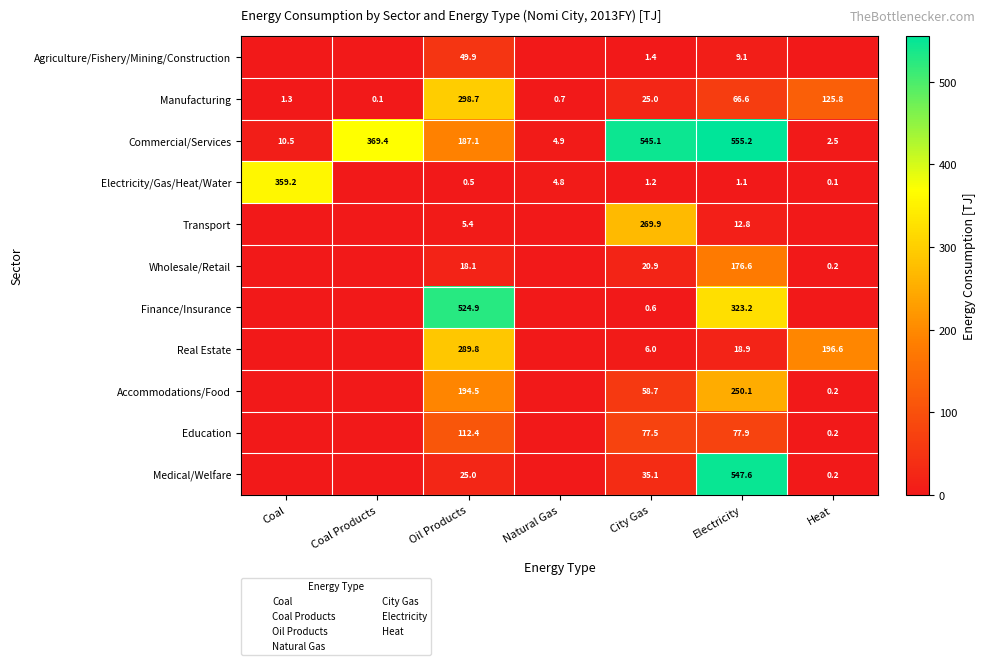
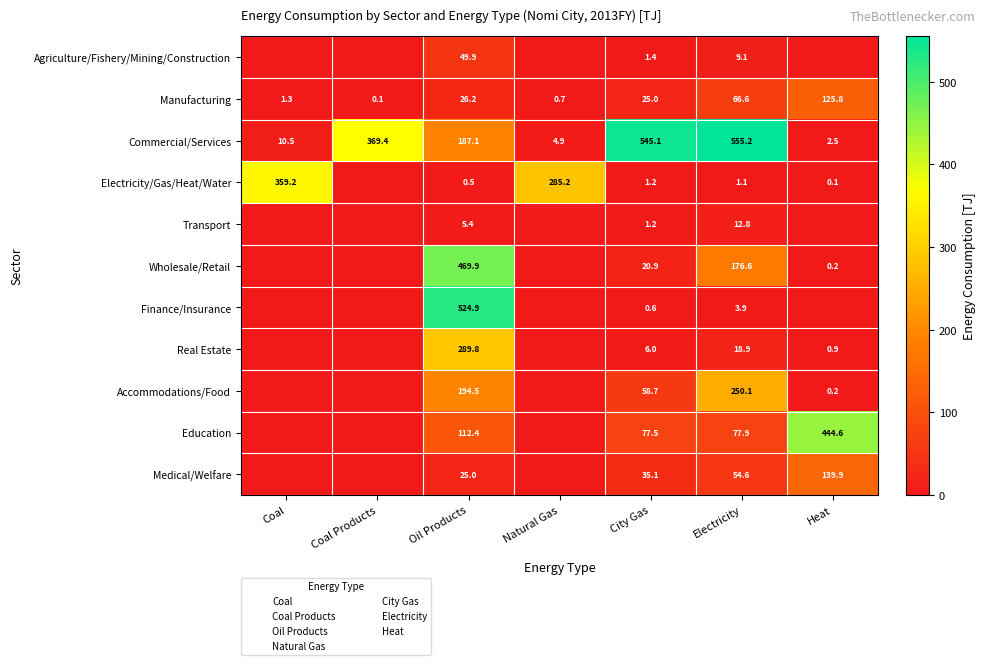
  {
    "Agriculture/Fishery/Mining/Construction": {
      "Oil Products": 49.9,
      "City Gas": 1.4,
      "Electricity": 9.1
    },
    "Manufacturing": {
      "Coal": 1.3,
      "Coal Products": 0.1,
-     "Oil Products": 298.7,
+     "Oil Products": 26.2,
      "Natural Gas": 0.7,
      "City Gas": 25.0,
      "Electricity": 66.6,
      "Heat": 125.8
    },
    "Commercial/Services": {
      "Coal": 10.5,
      "Coal Products": 369.4,
      "Oil Products": 187.1,
      "Natural Gas": 4.9,
      "City Gas": 545.1,
      "Electricity": 555.2,
      "Heat": 2.5
    },
    "Electricity/Gas/Heat/Water": {
      "Coal": 359.2,
      "Oil Products": 0.5,
-     "Natural Gas": 4.8,
+     "Natural Gas": 285.2,
      "City Gas": 1.2,
      "Electricity": 1.1,
      "Heat": 0.1
    },
    "Transport": {
      "Oil Products": 5.4,
-     "City Gas": 269.9,
+     "City Gas": 1.2,
      "Electricity": 12.8
    },
    "Wholesale/Retail": {
-     "Oil Products": 18.1,
+     "Oil Products": 469.9,
      "City Gas": 20.9,
      "Electricity": 176.6,
      "Heat": 0.2
    },
    "Finance/Insurance": {
      "Oil Products": 524.9,
      "City Gas": 0.6,
-     "Electricity": 323.2
+     "Electricity": 3.9
    },
    "Real Estate": {
      "Oil Products": 289.8,
      "City Gas": 6.0,
      "Electricity": 18.9,
-     "Heat": 196.6
+     "Heat": 0.9
    },
    "Accommodations/Food": {
      "Oil Products": 194.5,
      "City Gas": 58.7,
      "Electricity": 250.1,
      "Heat": 0.2
    },
    "Education": {
      "Oil Products": 112.4,
      "City Gas": 77.5,
      "Electricity": 77.9,
-     "Heat": 0.2
+     "Heat": 444.6
    },
    "Medical/Welfare": {
      "Oil Products": 25.0,
      "City Gas": 35.1,
-     "Electricity": 547.6,
-     "Heat": 0.2
+     "Electricity": 54.6,
+     "Heat": 139.9
    }
  }
